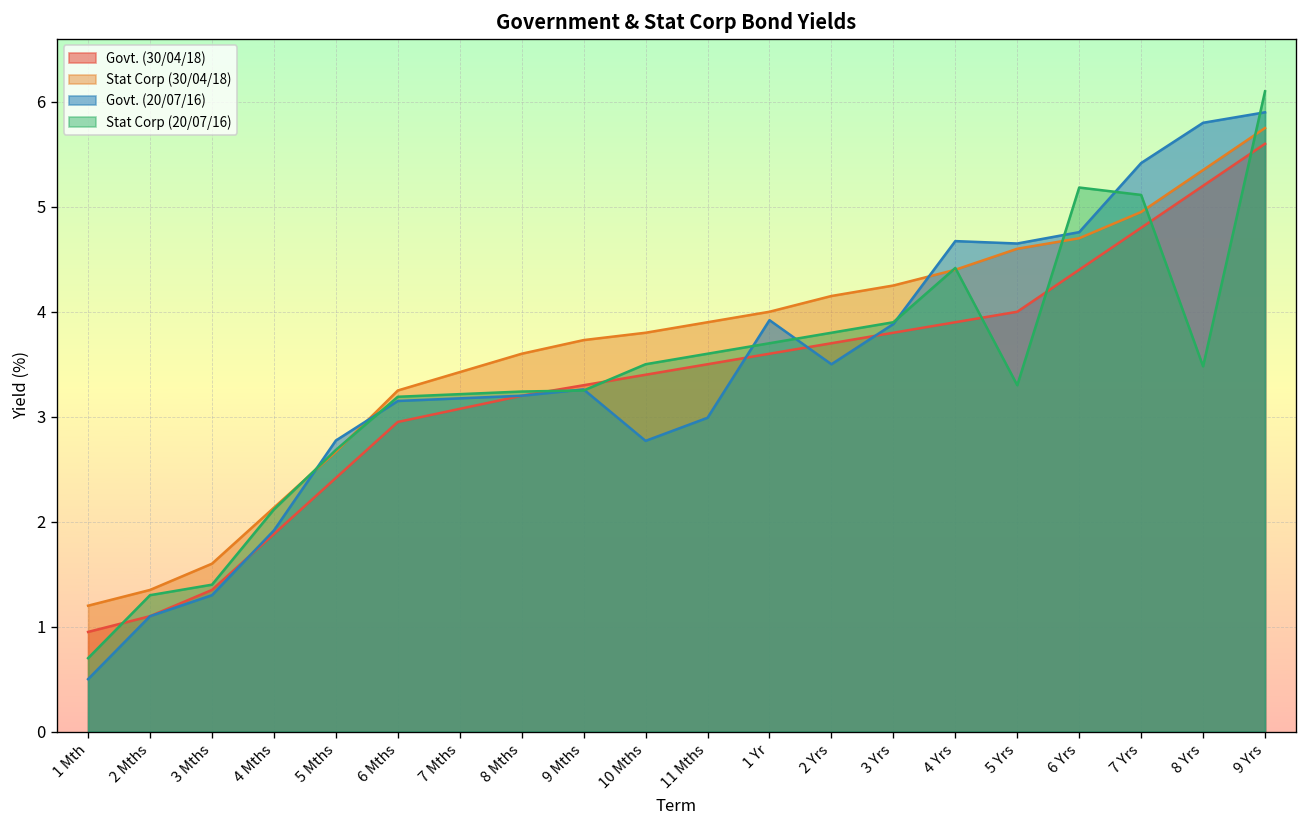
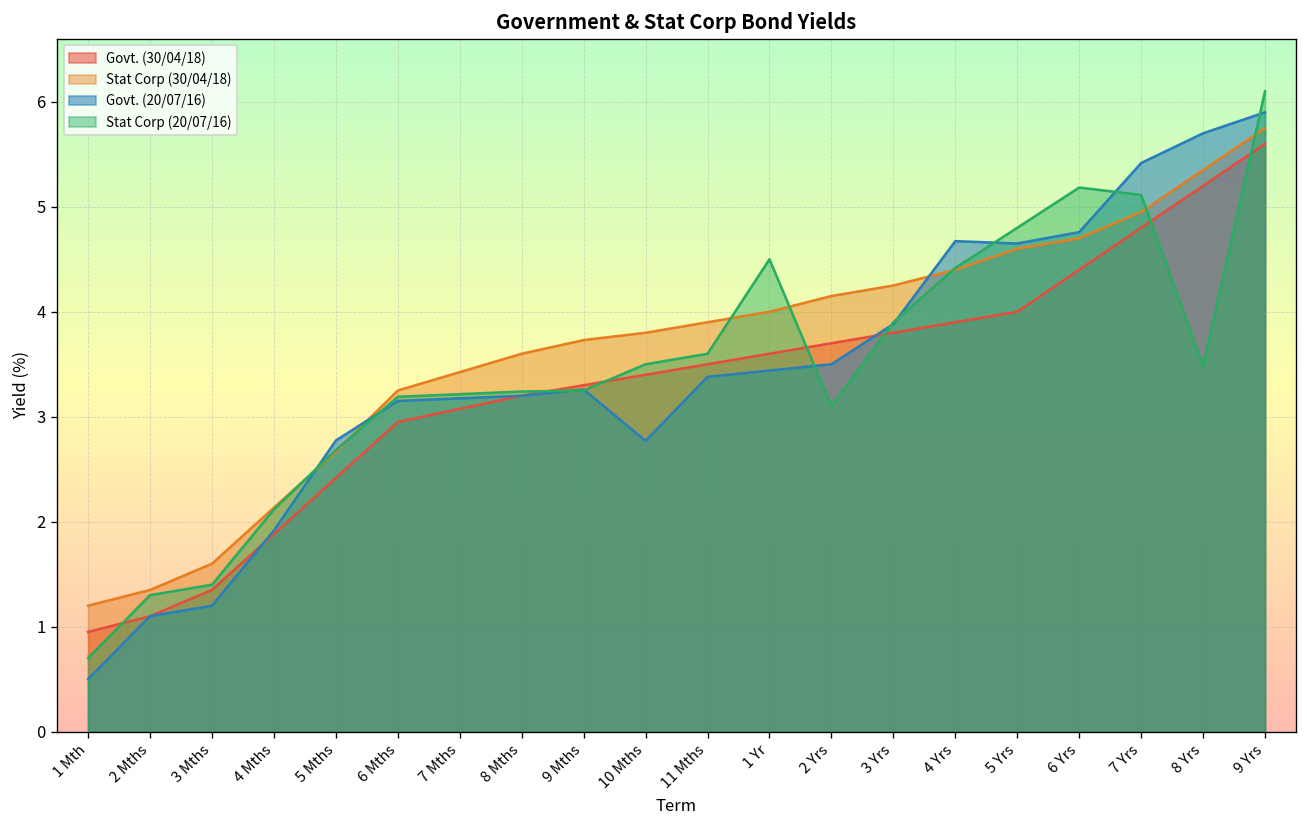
  {
    "Govt. (20/07/16)": {
      "1 Mth": 0.5,
-     "3 Mths": 1.3,
+     "3 Mths": 1.2,
      "4 Mths": 1.9,
      "5 Mths": 2.8,
      "6 Mths": 3.2,
      "7 Mths": 3.2,
      "10 Mths": 2.8,
-     "11 Mths": 3.0,
-     "1 Yr": 3.9,
+     "11 Mths": 3.4,
+     "1 Yr": 3.4,
      "2 Yrs": 3.5,
      "4 Yrs": 4.7,
      "5 Yrs": 4.7,
      "6 Yrs": 4.8,
      "7 Yrs": 5.4,
-     "8 Yrs": 5.8,
+     "8 Yrs": 5.7,
      "9 Yrs": 5.9
    },
    "Stat Corp (20/07/16)": {
      "1 Mth": 0.7,
      "2 Mths": 1.3,
      "3 Mths": 1.4,
      "6 Mths": 3.2,
      "7 Mths": 3.2,
      "8 Mths": 3.2,
      "10 Mths": 3.5,
      "11 Mths": 3.6,
-     "1 Yr": 3.7,
-     "2 Yrs": 3.8,
-     "5 Yrs": 3.3,
+     "1 Yr": 4.5,
+     "2 Yrs": 3.1,
+     "5 Yrs": 4.8,
      "6 Yrs": 5.2,
      "7 Yrs": 5.1,
      "8 Yrs": 3.5,
      "9 Yrs": 6.1
    }
  }
